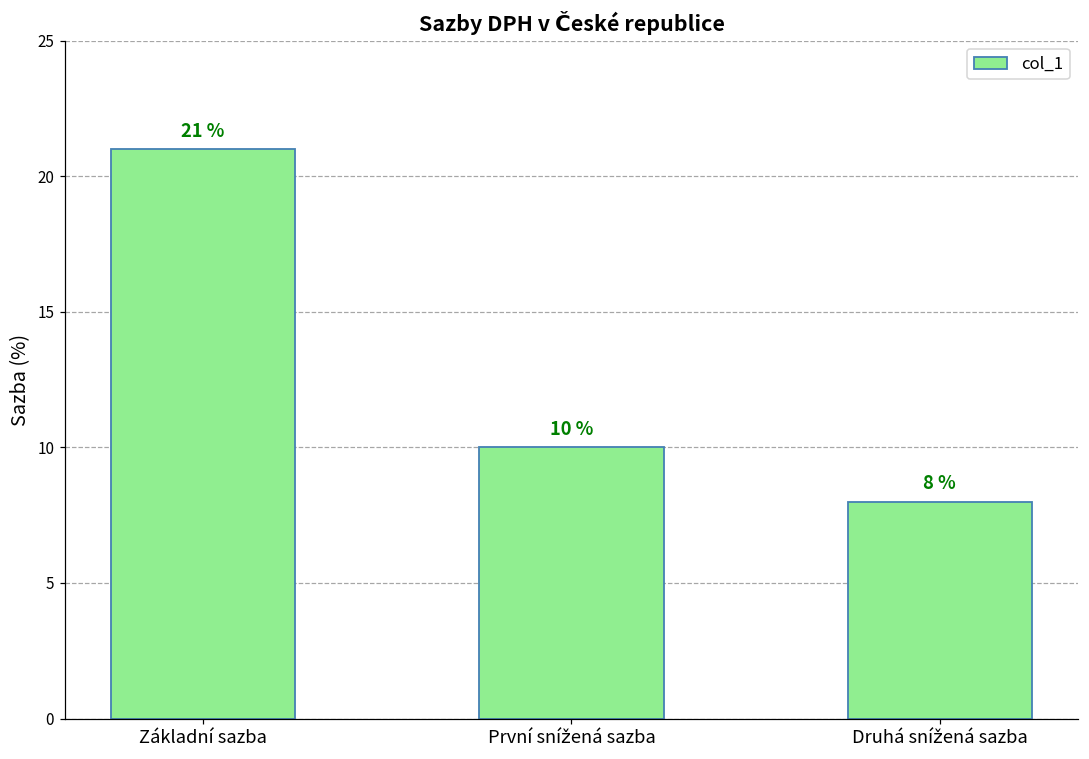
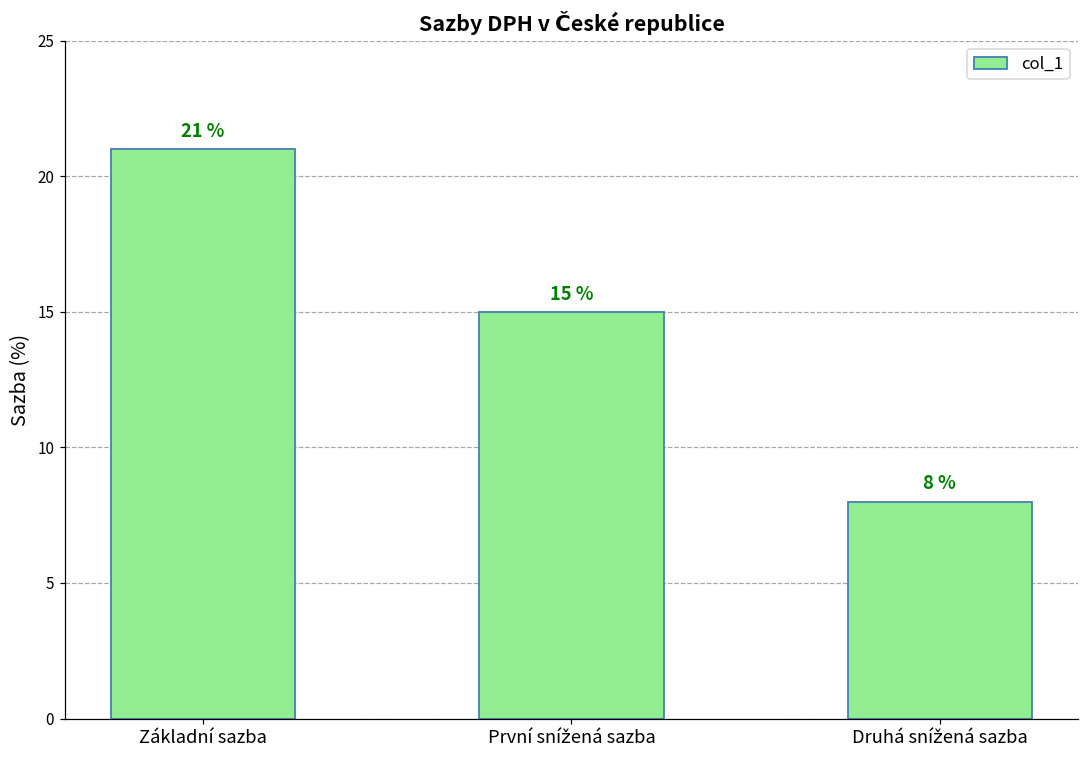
  {
    "Základní sazba": "21 %",
-   "První snížená sazba": "10 %",
+   "První snížená sazba": "15 %",
    "Druhá snížená sazba": "8 %"
  }
